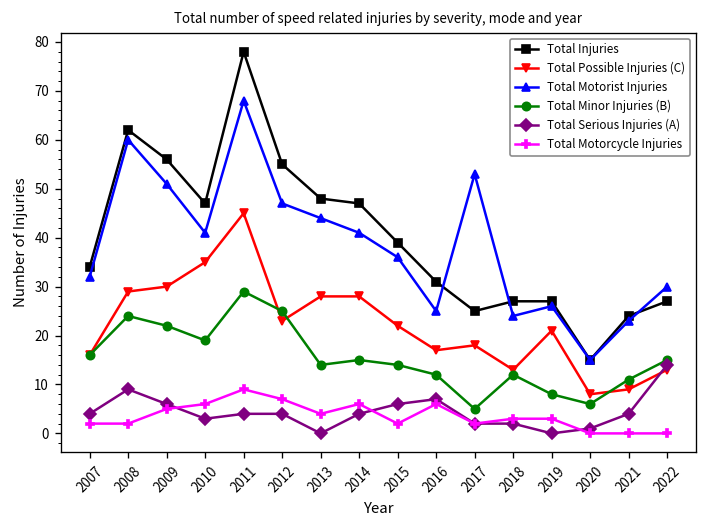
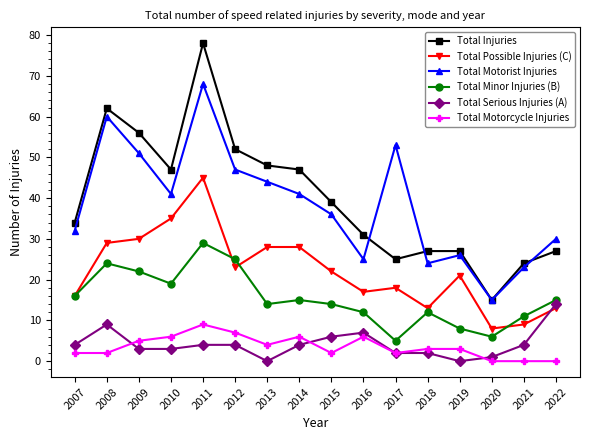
  {
    "Total Injuries": {
      "2007": 34,
      "2008": 62,
      "2009": 56,
      "2010": 47,
      "2011": 78,
-     "2012": 55,
+     "2012": 52,
      "2013": 48,
      "2014": 47,
      "2015": 39,
      "2016": 31,
      "2017": 25,
      "2018": 27,
      "2019": 27,
      "2021": 24,
      "2022": 27
    },
    "Total Possible Injuries (C)": {
      "2008": 29,
      "2009": 30,
      "2010": 35,
      "2011": 45,
      "2012": 23,
      "2013": 28,
      "2014": 28,
      "2015": 22,
      "2016": 17,
      "2017": 18,
      "2018": 13,
      "2019": 21,
      "2020": 8,
      "2021": 9,
      "2022": 13
    },
    "Total Motorist Injuries": {
      "2007": 32,
      "2008": 60,
      "2009": 51,
      "2010": 41,
      "2011": 68,
      "2012": 47,
      "2013": 44,
      "2014": 41,
      "2015": 36,
      "2016": 25,
      "2017": 53,
      "2018": 24,
      "2019": 26,
      "2021": 23,
      "2022": 30
    },
    "Total Minor Injuries (B)": {
      "2008": 24,
      "2009": 22,
      "2010": 19,
      "2011": 29,
      "2012": 25,
      "2013": 14,
      "2014": 15,
      "2015": 14,
      "2016": 12,
      "2017": 5,
      "2018": 12,
      "2019": 8,
      "2020": 6,
      "2021": 11,
      "2022": 15
    },
    "Total Serious Injuries (A)": {
      "2007": 4,
      "2008": 9,
-     "2009": 6,
+     "2009": 3,
      "2010": 3,
      "2011": 4,
      "2012": 4,
      "2013": 0,
      "2014": 4,
      "2015": 6,
      "2016": 7,
      "2018": 2,
      "2019": 0,
      "2020": 1,
      "2021": 4,
      "2022": 14
    },
    "Total Motorcycle Injuries": {
      "2007": 2,
      "2008": 2,
      "2009": 5,
      "2010": 6,
      "2011": 9,
      "2012": 7,
      "2013": 4,
      "2014": 6,
      "2015": 2,
      "2016": 6,
      "2018": 3,
      "2019": 3,
      "2020": 0,
      "2021": 0,
      "2022": 0
    }
  }
